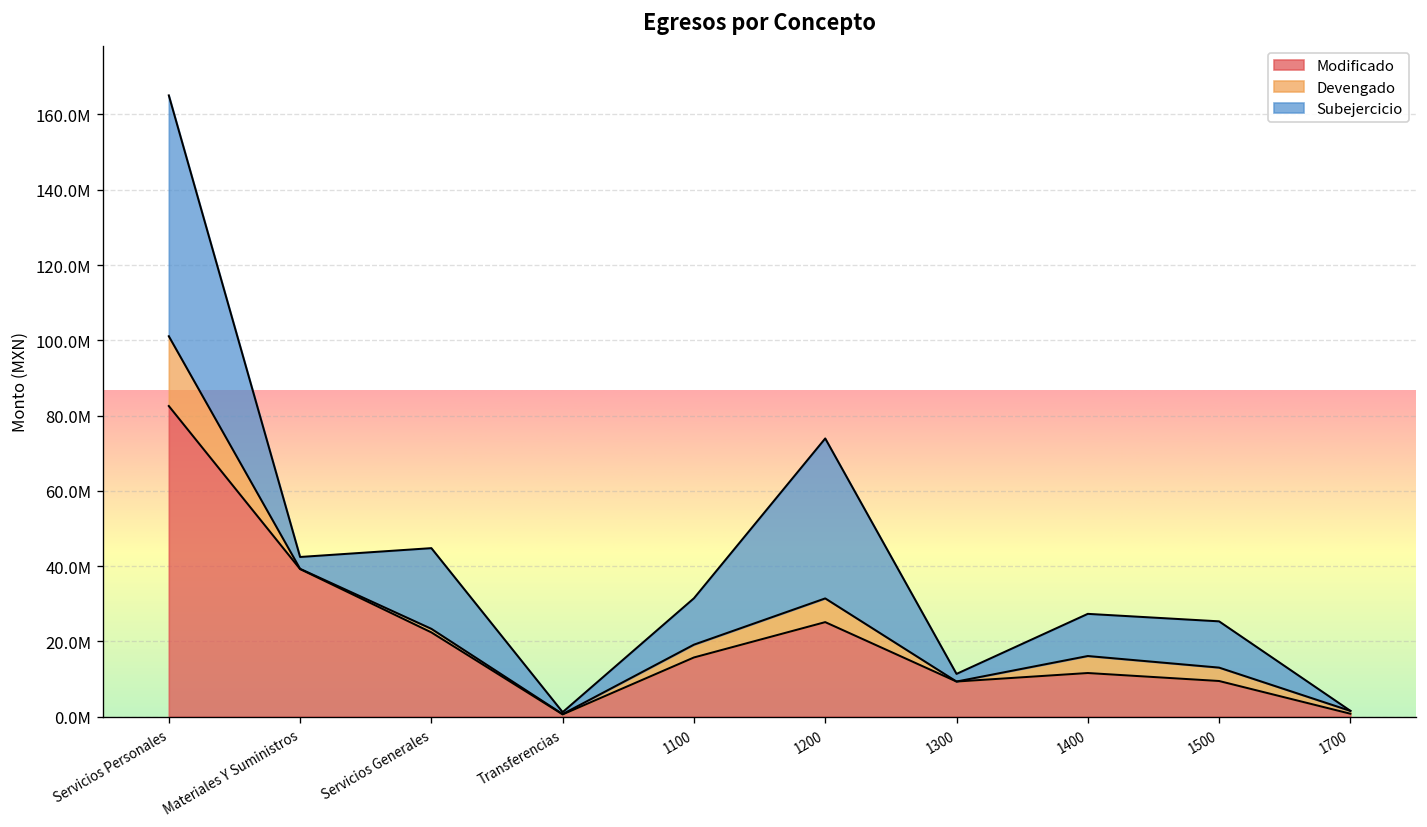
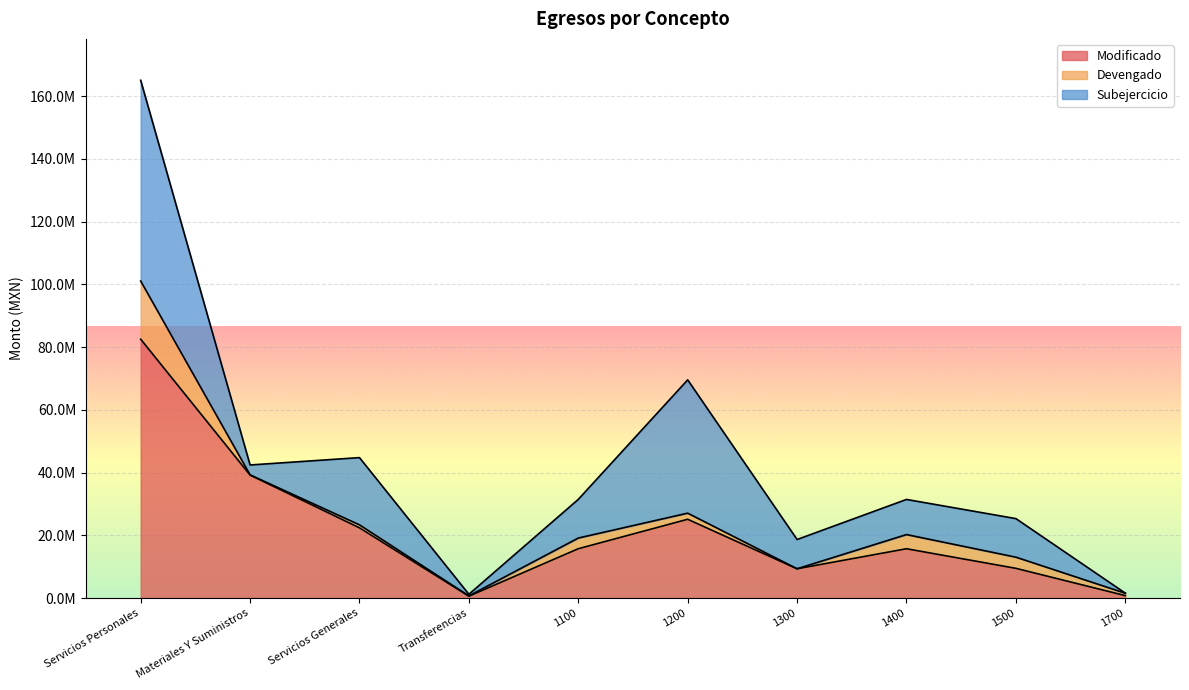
  {
    "Modificado": {
      "Servicios Personales": 83000000,
      "Servicios Generales": 22000000,
      "1100": 16000000,
      "1200": 25000000,
-     "1400": 12000000,
+     "1400": 16000000,
      "1500": 9000000
    },
    "Devengado": {
      "Servicios Personales": 19000000,
      "Servicios Generales": 1000000,
      "1100": 3000000,
-     "1200": 6000000,
+     "1200": 2000000,
      "1400": 5000000,
      "1500": 4000000
    },
    "Subejercicio": {
      "Servicios Personales": 64000000,
      "Materiales Y Suministros": 3000000,
      "Servicios Generales": 21000000,
      "1100": 12000000,
      "1200": 42000000,
-     "1300": 2000000,
+     "1300": 9000000,
      "1400": 11000000,
      "1500": 12000000
    }
  }
